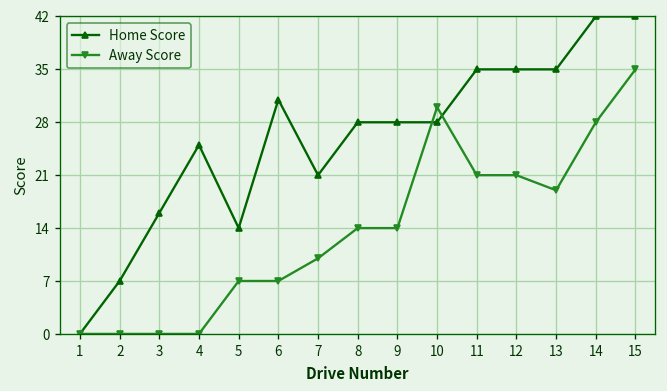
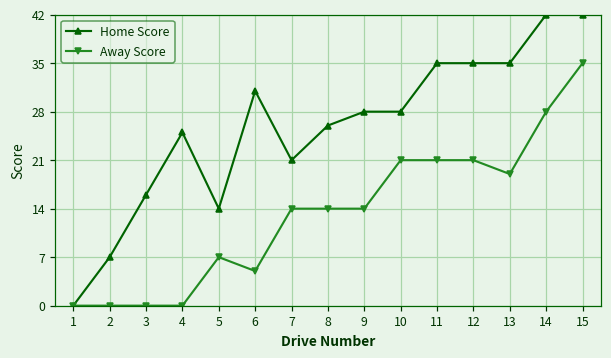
  {
    "Home Score": {
      "2": 7,
      "3": 16,
      "4": 25,
      "5": 14,
      "6": 31,
      "7": 21,
-     "8": 28,
+     "8": 26,
      "9": 28,
      "10": 28,
      "11": 35,
      "12": 35,
      "13": 35,
      "14": 42,
      "15": 42
    },
    "Away Score": {
      "2": 0,
      "3": 0,
      "4": 0,
      "5": 7,
-     "6": 7,
-     "7": 10,
+     "6": 5,
+     "7": 14,
      "8": 14,
      "9": 14,
-     "10": 30,
+     "10": 21,
      "11": 21,
      "12": 21,
      "13": 19,
      "14": 28,
      "15": 35
    }
  }
